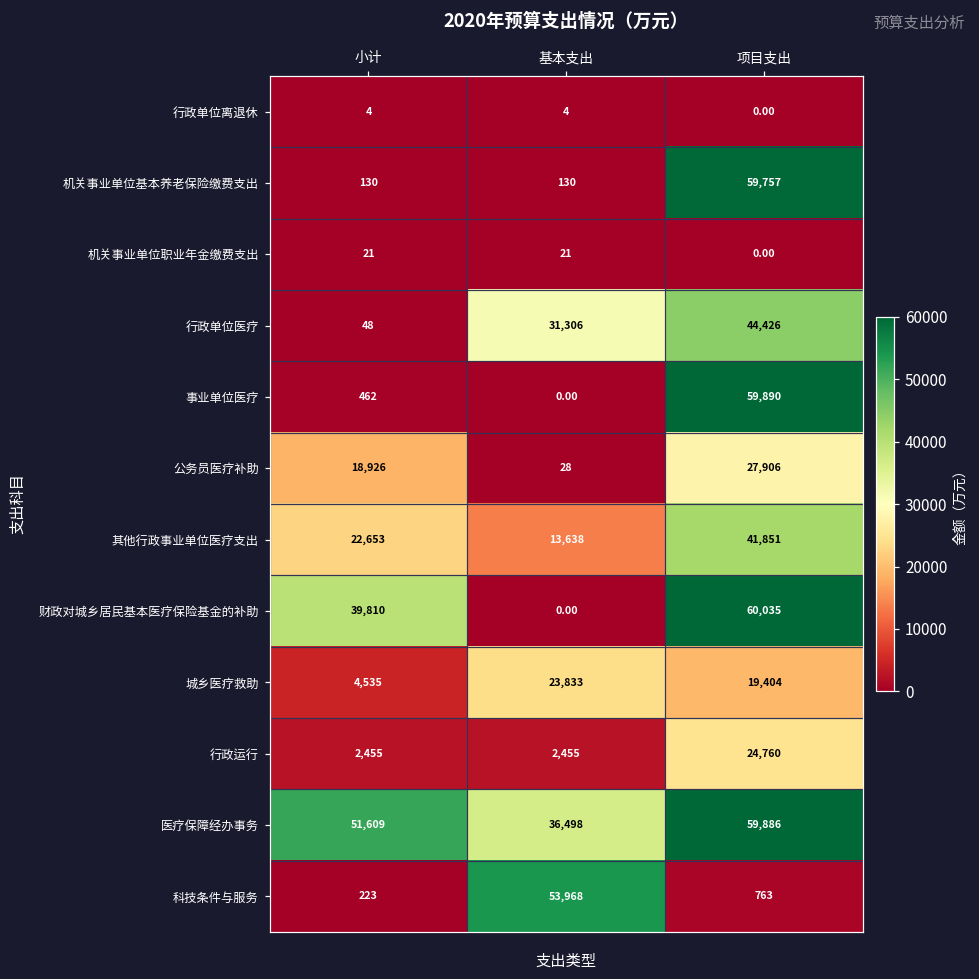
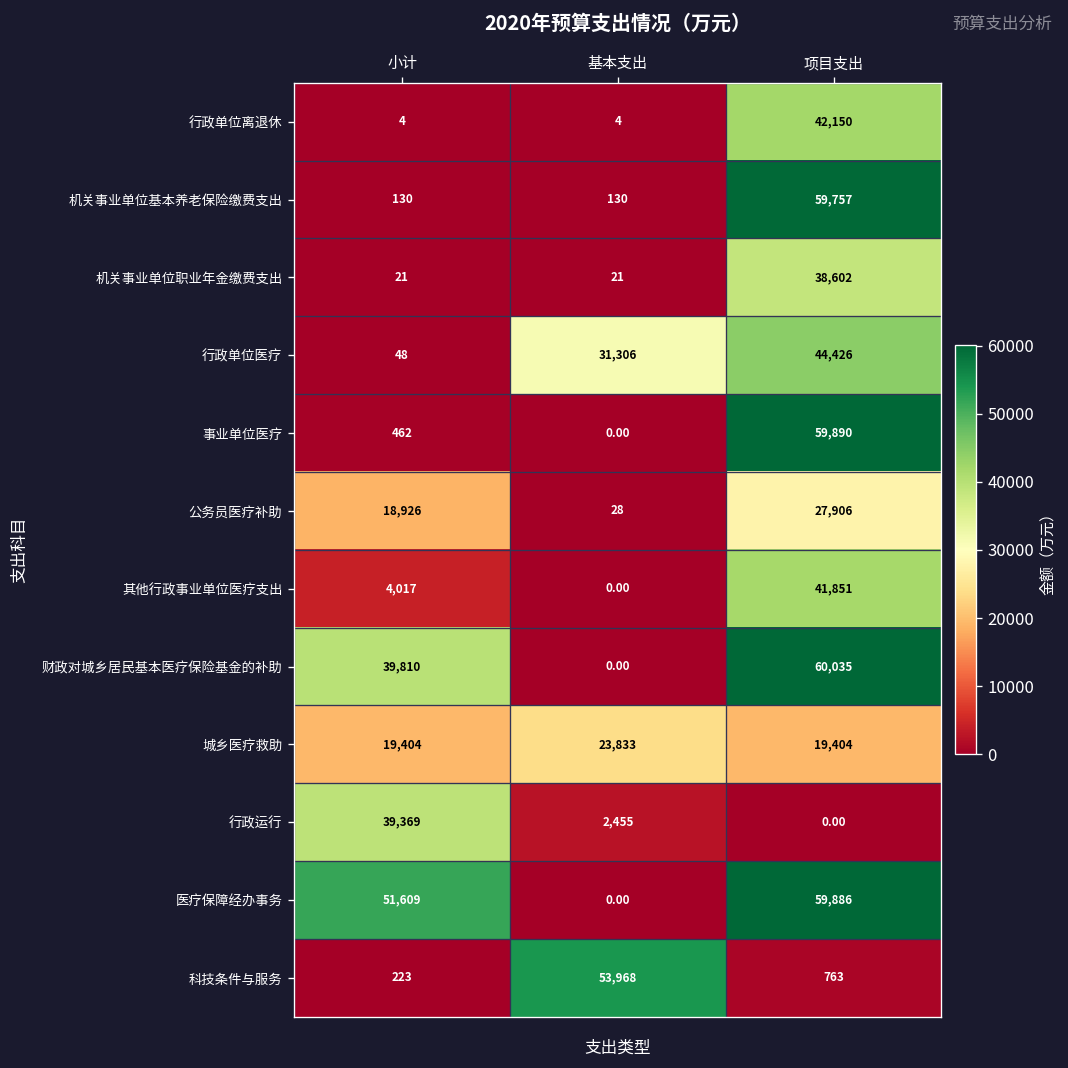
  {
    "行政单位离退休": {
      "小计": "4",
      "基本支出": "4",
-     "项目支出": "0.00"
+     "项目支出": "42,150"
    },
    "机关事业单位基本养老保险缴费支出": {
      "小计": "130",
      "基本支出": "130",
      "项目支出": "59,757"
    },
    "机关事业单位职业年金缴费支出": {
      "小计": "21",
      "基本支出": "21",
-     "项目支出": "0.00"
+     "项目支出": "38,602"
    },
    "行政单位医疗": {
      "小计": "48",
      "基本支出": "31,306",
      "项目支出": "44,426"
    },
    "事业单位医疗": {
      "小计": "462",
      "基本支出": "0.00",
      "项目支出": "59,890"
    },
    "公务员医疗补助": {
      "小计": "18,926",
      "基本支出": "28",
      "项目支出": "27,906"
    },
    "其他行政事业单位医疗支出": {
-     "小计": "22,653",
-     "基本支出": "13,638",
+     "小计": "4,017",
+     "基本支出": "0.00",
      "项目支出": "41,851"
    },
    "财政对城乡居民基本医疗保险基金的补助": {
      "小计": "39,810",
      "基本支出": "0.00",
      "项目支出": "60,035"
    },
    "城乡医疗救助": {
-     "小计": "4,535",
+     "小计": "19,404",
      "基本支出": "23,833",
      "项目支出": "19,404"
    },
    "行政运行": {
-     "小计": "2,455",
+     "小计": "39,369",
      "基本支出": "2,455",
-     "项目支出": "24,760"
+     "项目支出": "0.00"
    },
    "医疗保障经办事务": {
      "小计": "51,609",
-     "基本支出": "36,498",
+     "基本支出": "0.00",
      "项目支出": "59,886"
    },
    "科技条件与服务": {
      "小计": "223",
      "基本支出": "53,968",
      "项目支出": "763"
    }
  }
